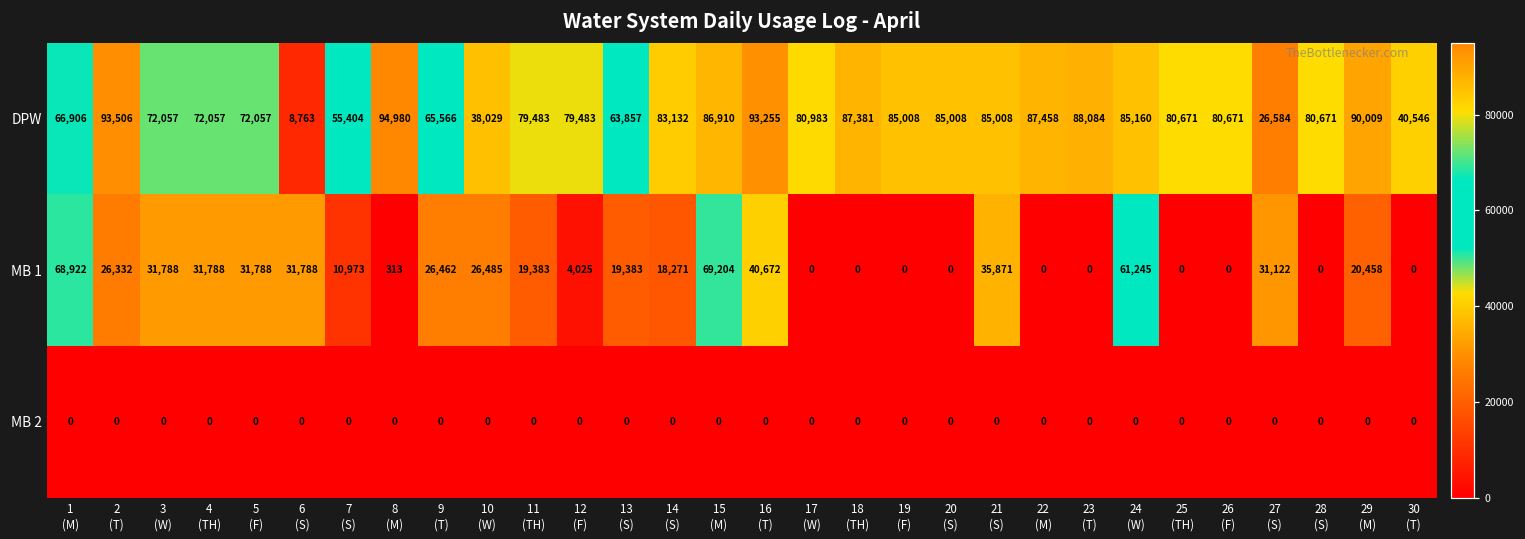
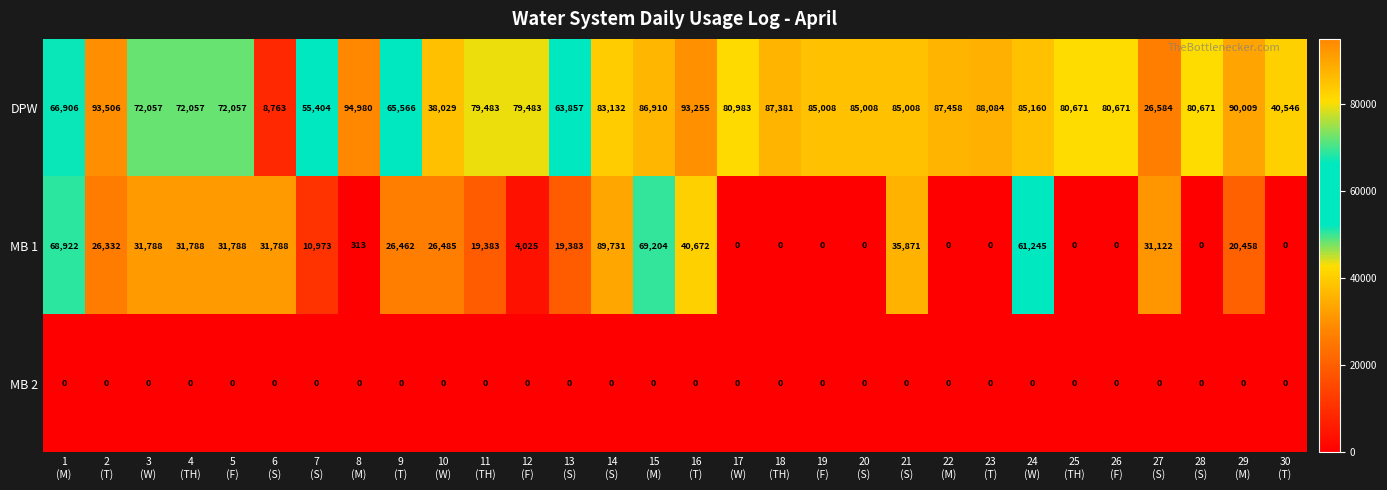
  {
    "DPW": {
      "1 (M)": "66,906",
      "2 (T)": "93,506",
      "3 (W)": "72,057",
      "4 (TH)": "72,057",
      "5 (F)": "72,057",
      "6 (S)": "8,763",
      "7 (S)": "55,404",
      "8 (M)": "94,980",
      "9 (T)": "65,566",
      "10 (W)": "38,029",
      "11 (TH)": "79,483",
      "12 (F)": "79,483",
      "13 (S)": "63,857",
      "14 (S)": "83,132",
      "15 (M)": "86,910",
      "16 (T)": "93,255",
      "17 (W)": "80,983",
      "18 (TH)": "87,381",
      "19 (F)": "85,008",
      "20 (S)": "85,008",
      "21 (S)": "85,008",
      "22 (M)": "87,458",
      "23 (T)": "88,084",
      "24 (W)": "85,160",
      "25 (TH)": "80,671",
      "26 (F)": "80,671",
      "27 (S)": "26,584",
      "28 (S)": "80,671",
      "30 (T)": "40,546"
    },
    "MB 1": {
      "1 (M)": "68,922",
      "2 (T)": "26,332",
      "3 (W)": "31,788",
      "4 (TH)": "31,788",
      "5 (F)": "31,788",
      "6 (S)": "31,788",
      "7 (S)": "10,973",
      "8 (M)": "313",
      "9 (T)": "26,462",
      "10 (W)": "26,485",
      "11 (TH)": "19,383",
      "12 (F)": "4,025",
      "13 (S)": "19,383",
-     "14 (S)": "18,271",
+     "14 (S)": "89,731",
      "15 (M)": "69,204",
      "16 (T)": "40,672",
      "17 (W)": "0",
      "18 (TH)": "0",
      "19 (F)": "0",
      "20 (S)": "0",
      "21 (S)": "35,871",
      "22 (M)": "0",
      "23 (T)": "0",
      "24 (W)": "61,245",
      "25 (TH)": "0",
      "26 (F)": "0",
      "27 (S)": "31,122",
      "28 (S)": "0",
      "29 (M)": "20,458",
      "30 (T)": "0"
    },
    "MB 2": {
      "1 (M)": "0",
      "2 (T)": "0",
      "3 (W)": "0",
      "4 (TH)": "0",
      "5 (F)": "0",
      "6 (S)": "0",
      "7 (S)": "0",
      "8 (M)": "0",
      "9 (T)": "0",
      "10 (W)": "0",
      "11 (TH)": "0",
      "12 (F)": "0",
      "13 (S)": "0",
      "14 (S)": "0",
      "15 (M)": "0",
      "16 (T)": "0",
      "17 (W)": "0",
      "18 (TH)": "0",
      "19 (F)": "0",
      "20 (S)": "0",
      "21 (S)": "0",
      "22 (M)": "0",
      "23 (T)": "0",
      "24 (W)": "0",
      "25 (TH)": "0",
      "26 (F)": "0",
      "27 (S)": "0",
      "28 (S)": "0",
      "29 (M)": "0",
      "30 (T)": "0"
    }
  }
